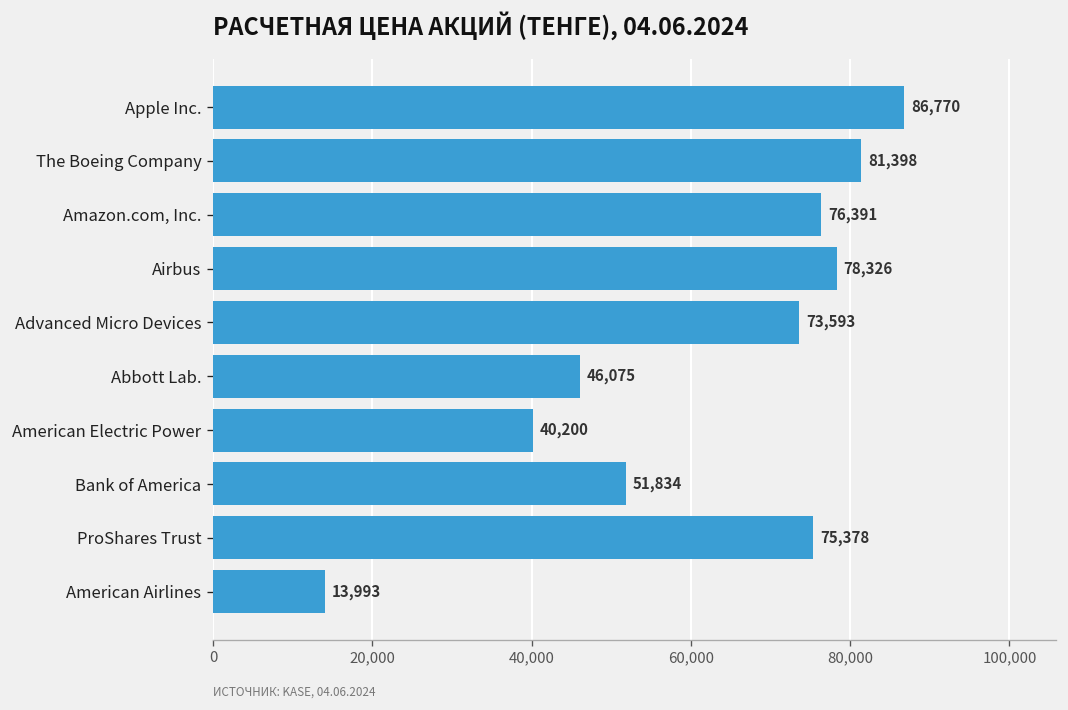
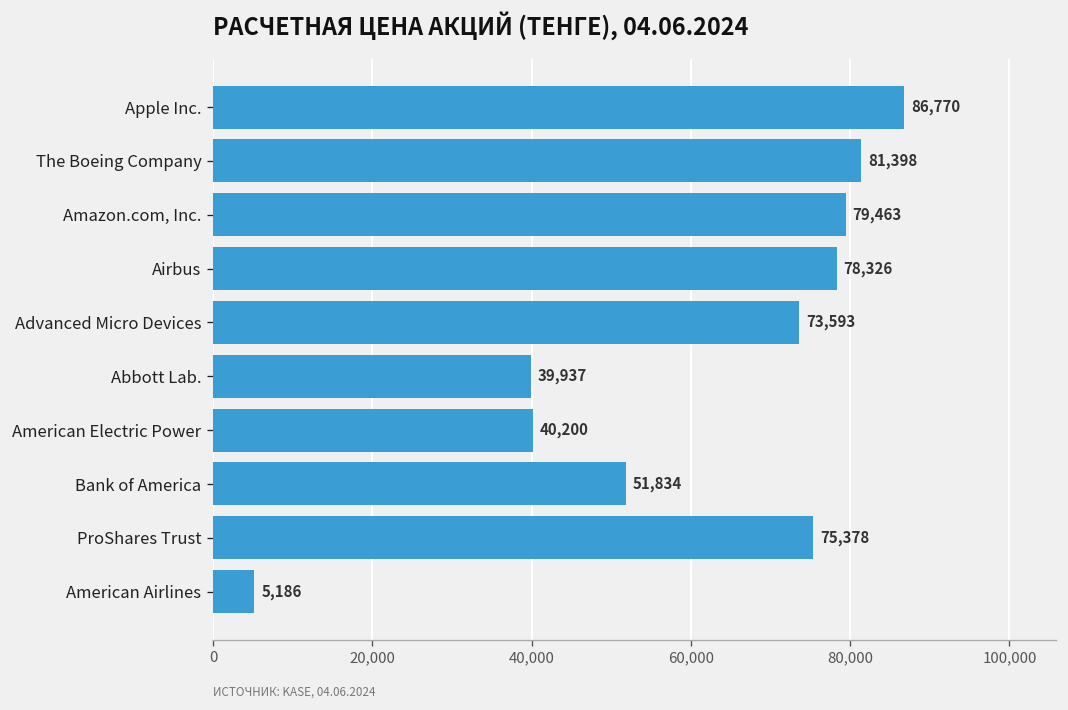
  {
    "Apple Inc.": "86,770",
    "The Boeing Company": "81,398",
-   "Amazon.com, Inc.": "76,391",
+   "Amazon.com, Inc.": "79,463",
    "Airbus": "78,326",
    "Advanced Micro Devices": "73,593",
-   "Abbott Lab.": "46,075",
+   "Abbott Lab.": "39,937",
    "American Electric Power": "40,200",
    "Bank of America": "51,834",
    "ProShares Trust": "75,378",
-   "American Airlines": "13,993"
+   "American Airlines": "5,186"
  }
